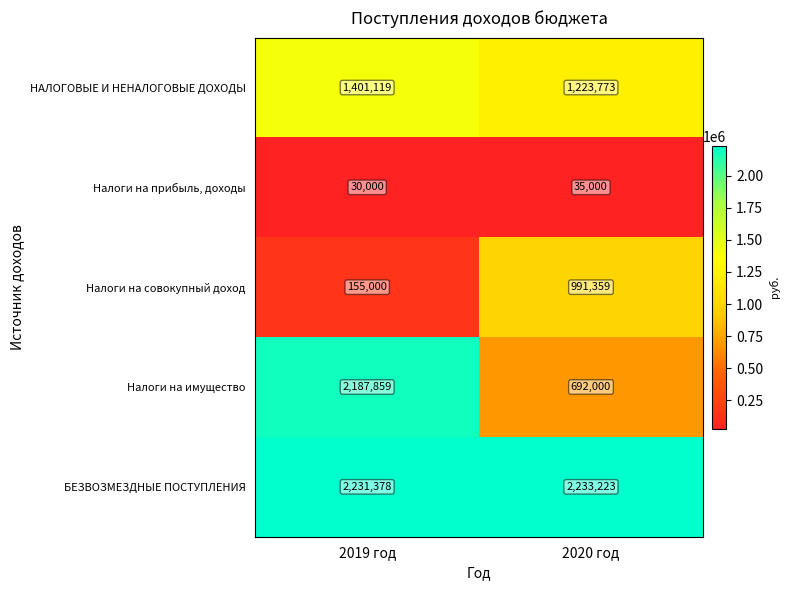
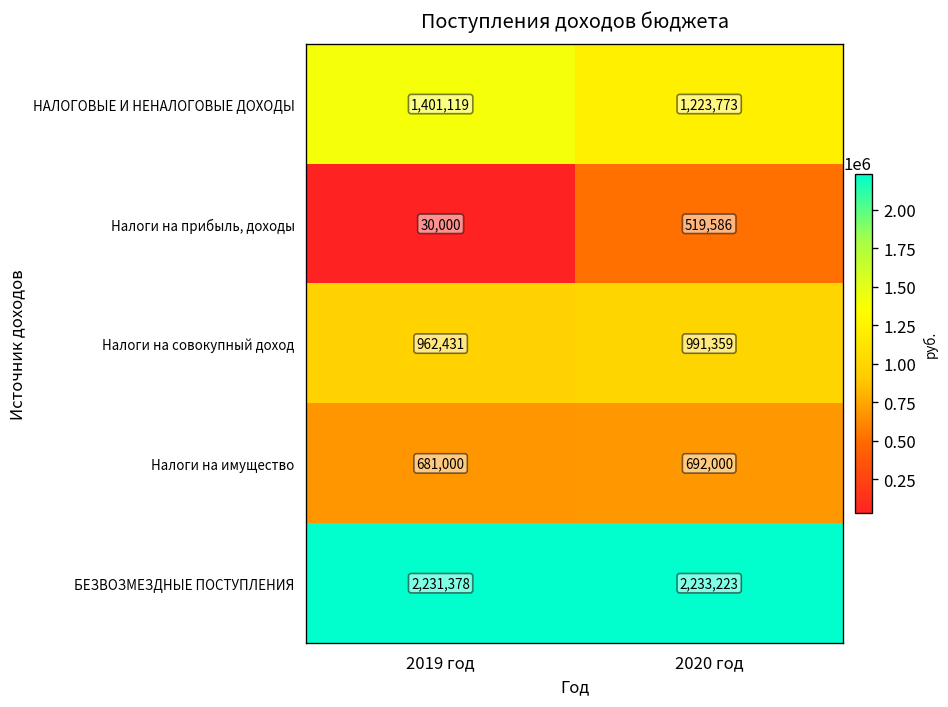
  {
    "Налоги на прибыль, доходы": {
-     "2020 год": "35,000"
+     "2020 год": "519,586"
    },
    "Налоги на совокупный доход": {
-     "2019 год": "155,000"
+     "2019 год": "962,431"
    },
    "Налоги на имущество": {
-     "2019 год": "2,187,859"
+     "2019 год": "681,000"
    }
  }
